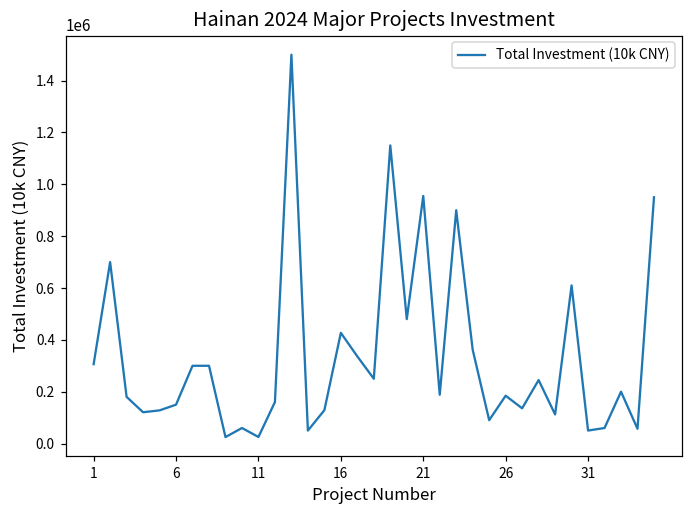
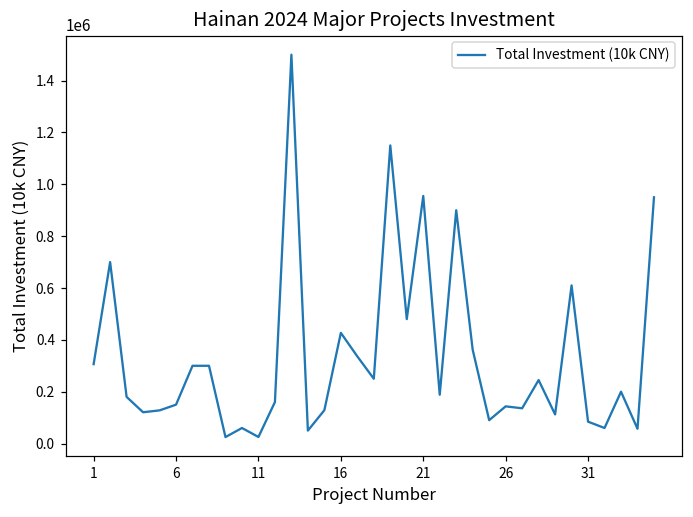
  {
    "1": 310000,
    "6": 150000,
    "11": 30000,
    "16": 430000,
    "21": 960000,
-   "26": 180000,
-   "31": 50000
+   "26": 140000,
+   "31": 80000
  }
